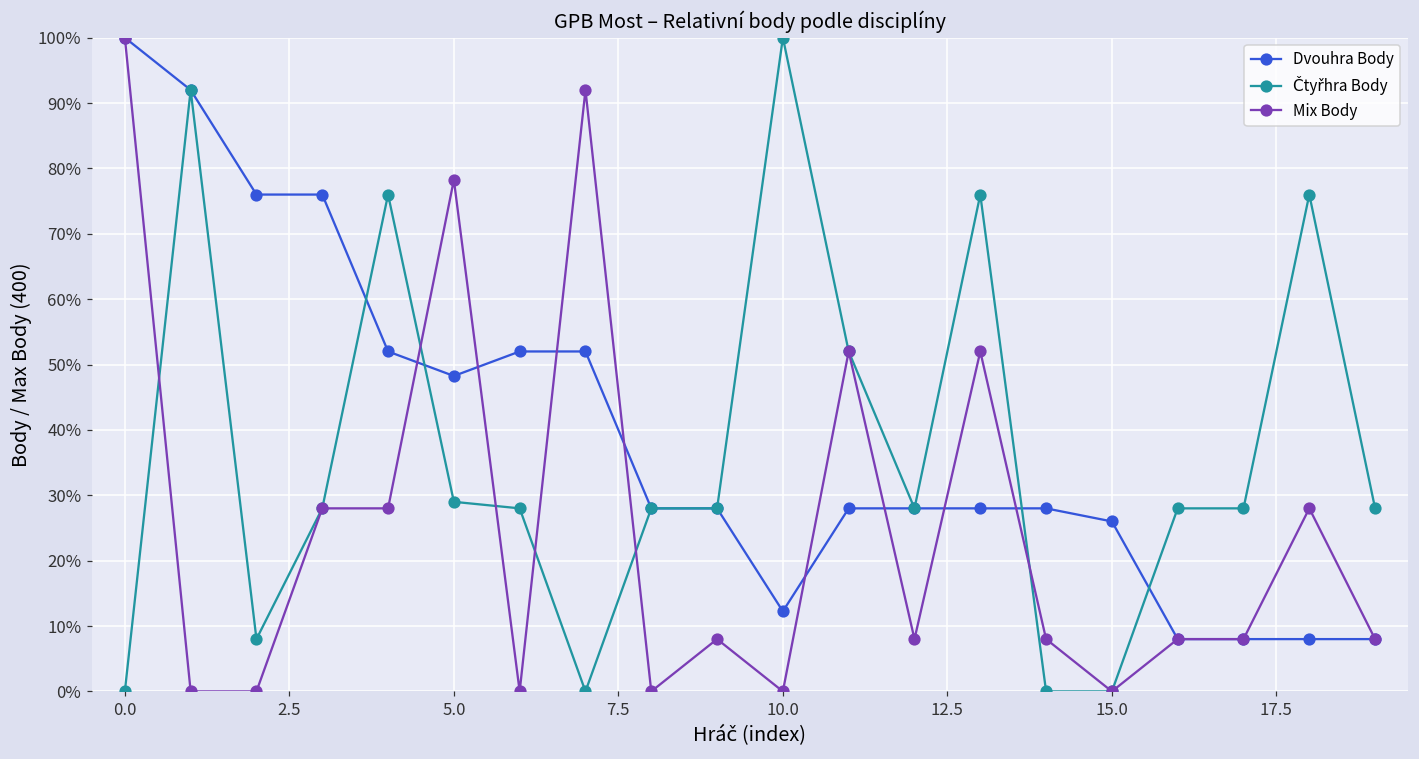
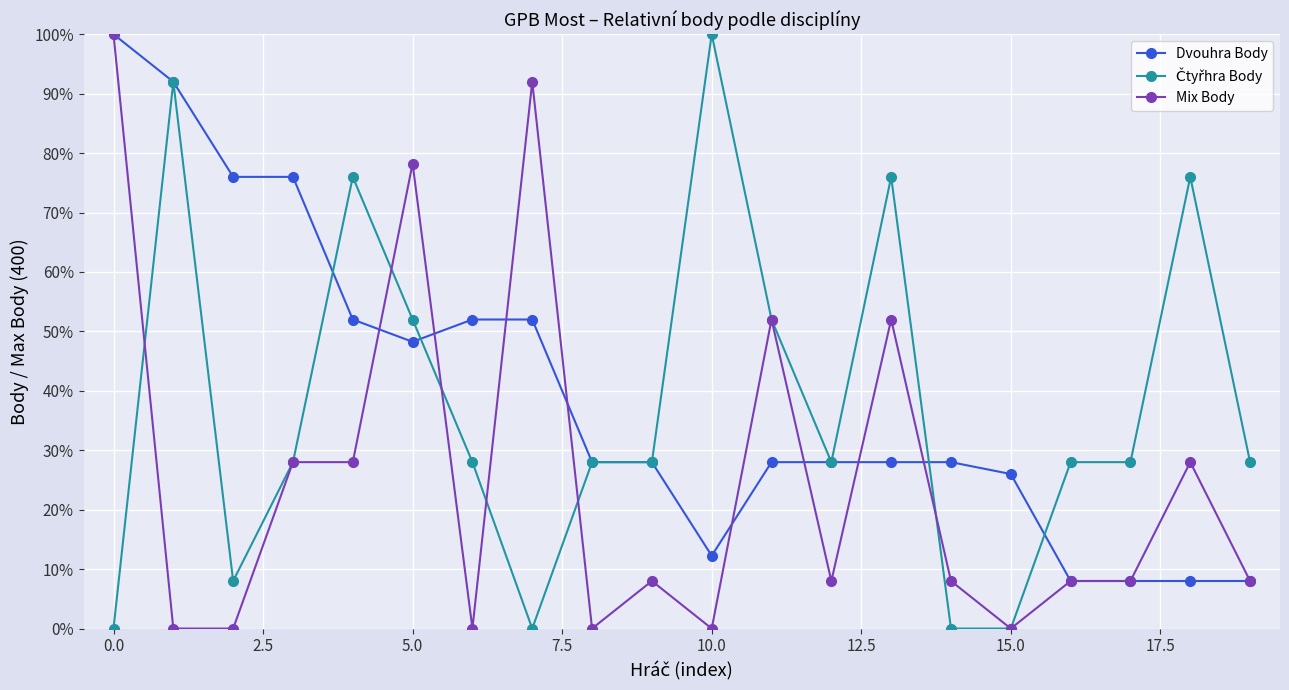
  {
    "Dvouhra Body": {
      "5.0": "48%",
      "10.0": "12%",
      "15.0": "26%"
    },
    "Čtyřhra Body": {
      "0.0": "0%",
-     "5.0": "29%",
+     "5.0": "52%",
      "10.0": "100%"
    },
    "Mix Body": {
      "5.0": "78%",
      "10.0": "0%"
    }
  }
